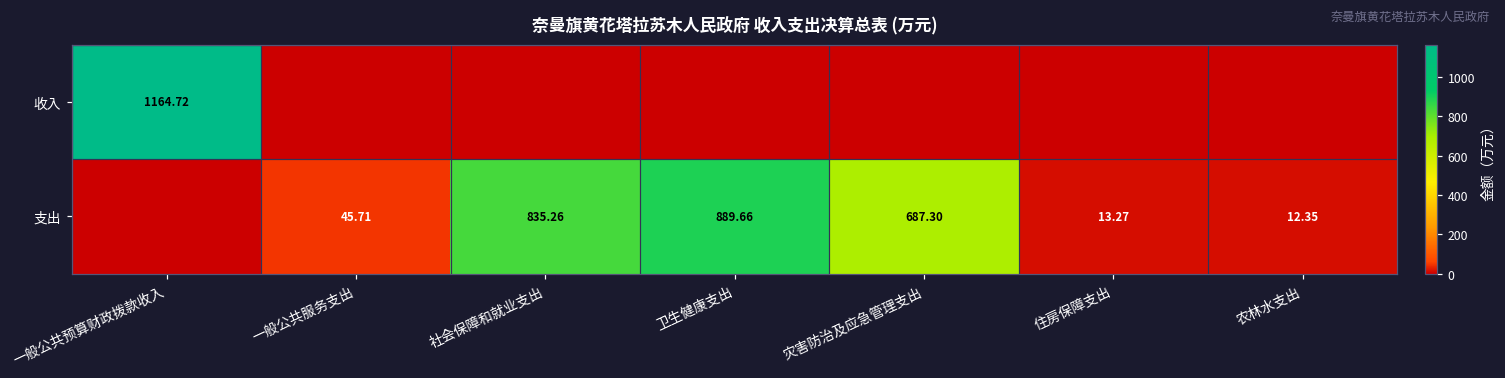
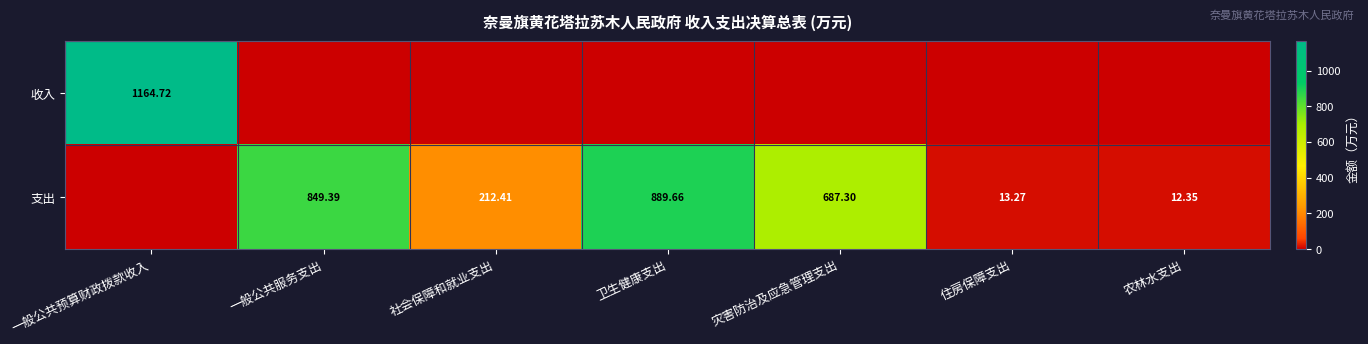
  {
    "收入": {
      "一般公共预算财政拨款收入": 1164.72
    },
    "支出": {
-     "一般公共服务支出": 45.71,
-     "社会保障和就业支出": 835.26,
+     "一般公共服务支出": 849.39,
+     "社会保障和就业支出": 212.41,
      "卫生健康支出": 889.66,
      "灾害防治及应急管理支出": 687.30,
      "住房保障支出": 13.27,
      "农林水支出": 12.35
    }
  }
